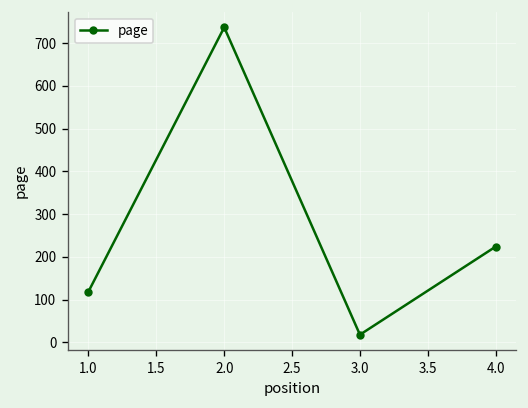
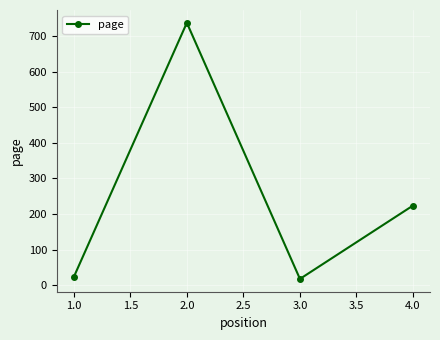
  {
-   "1.0": 120,
+   "1.0": 20,
    "2.0": 740,
    "3.0": 20,
    "4.0": 220
  }
